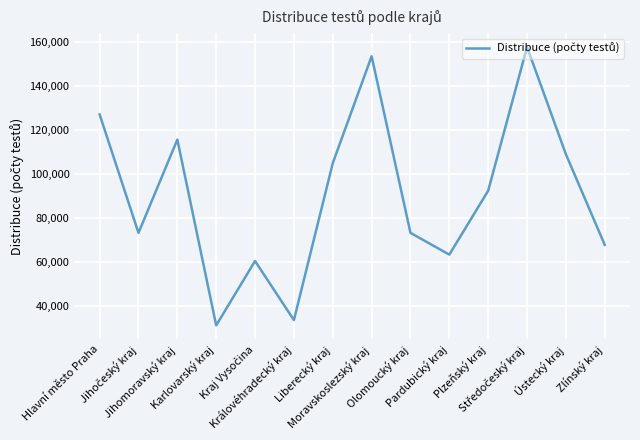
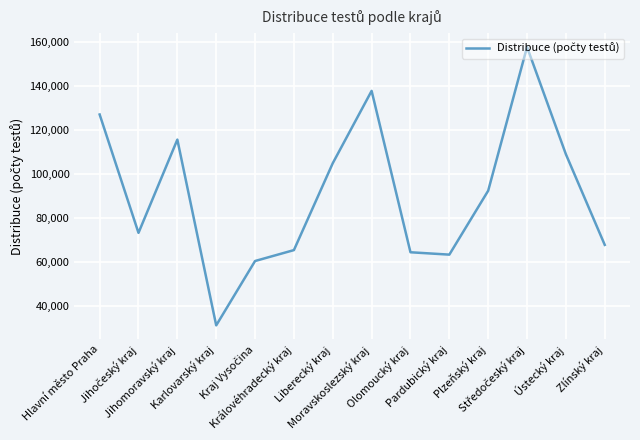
  {
    "Hlavní město Praha": "127,000",
    "Jihočeský kraj": "73,000",
    "Jihomoravský kraj": "116,000",
    "Karlovarský kraj": "31,000",
    "Kraj Vysočina": "60,000",
-   "Královéhradecký kraj": "34,000",
+   "Královéhradecký kraj": "65,000",
    "Liberecký kraj": "105,000",
-   "Moravskoslezský kraj": "154,000",
-   "Olomoucký kraj": "73,000",
+   "Moravskoslezský kraj": "138,000",
+   "Olomoucký kraj": "64,000",
    "Pardubický kraj": "63,000",
    "Plzeňský kraj": "92,000",
    "Ústecký kraj": "109,000",
    "Zlínský kraj": "68,000"
  }
